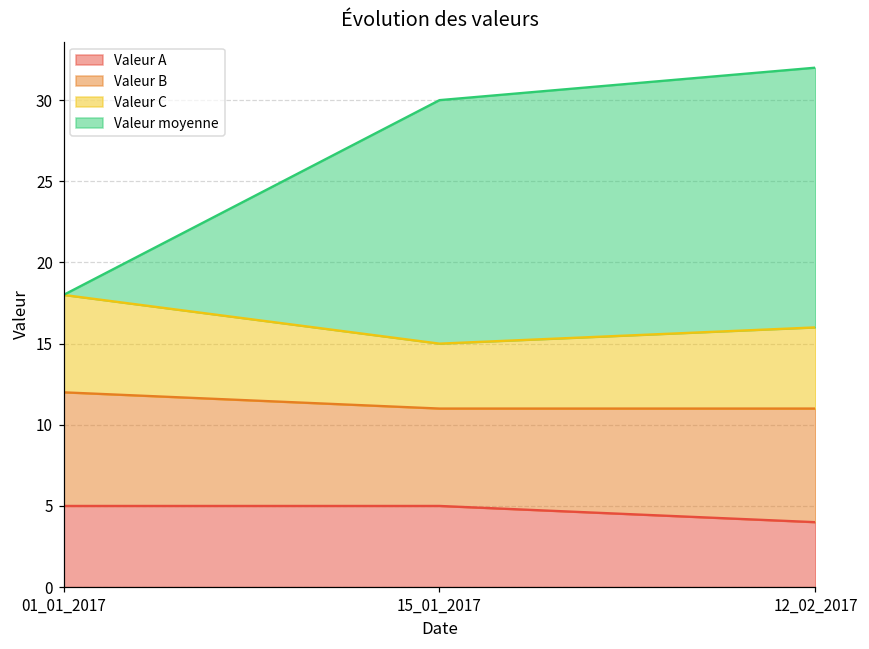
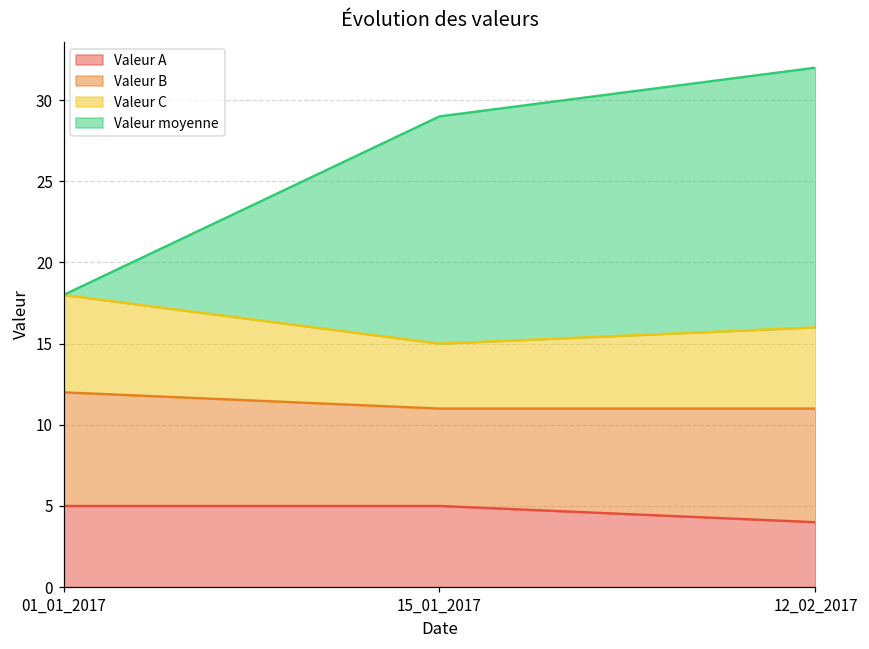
  {
    "Valeur moyenne": {
-     "15_01_2017": 15,
+     "15_01_2017": 14,
      "12_02_2017": 16
    }
  }
